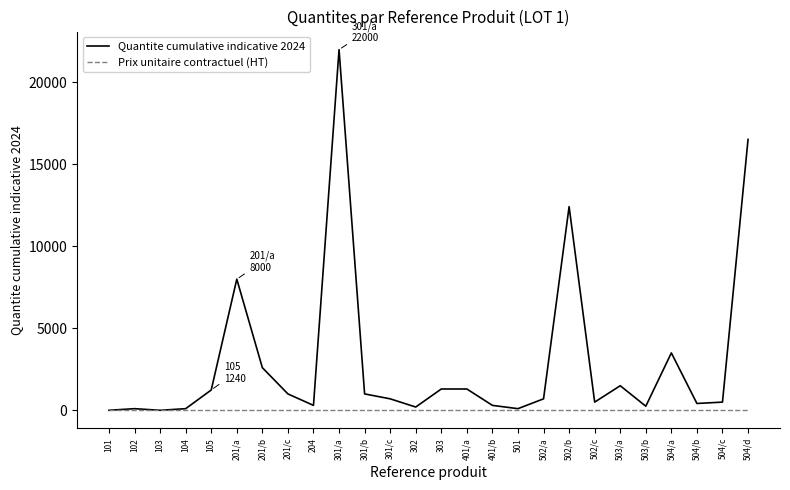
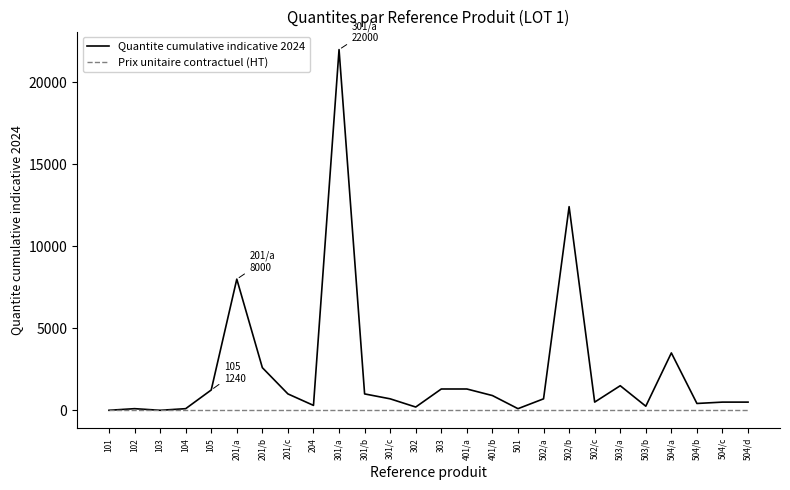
  {
    "Quantite cumulative indicative 2024": {
      "201/b": 2600,
      "201/c": 1000,
      "204": 300,
      "301/b": 1000,
      "301/c": 700,
      "302": 200,
      "303": 1300,
      "401/a": 1300,
-     "401/b": 300,
+     "401/b": 900,
      "502/a": 700,
      "502/b": 12400,
      "502/c": 500,
      "503/a": 1500,
      "503/b": 300,
      "504/a": 3500,
      "504/b": 400,
      "504/c": 500,
-     "504/d": 16500
+     "504/d": 500
    },
    "Prix unitaire contractuel (HT)": {
      "105": 0,
      "201/a": 0,
      "201/b": 0,
      "201/c": 0,
      "204": 0,
      "301/a": 0,
      "301/b": 0,
      "301/c": 0,
      "302": 0,
      "303": 0,
      "401/a": 0,
      "401/b": 0,
      "502/a": 0,
      "502/b": 0,
      "502/c": 0,
      "503/a": 0,
      "503/b": 0,
      "504/a": 0,
      "504/b": 0,
      "504/c": 0,
      "504/d": 0
    }
  }
